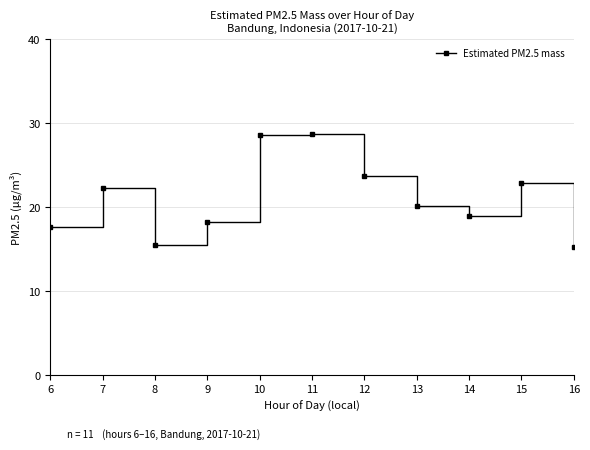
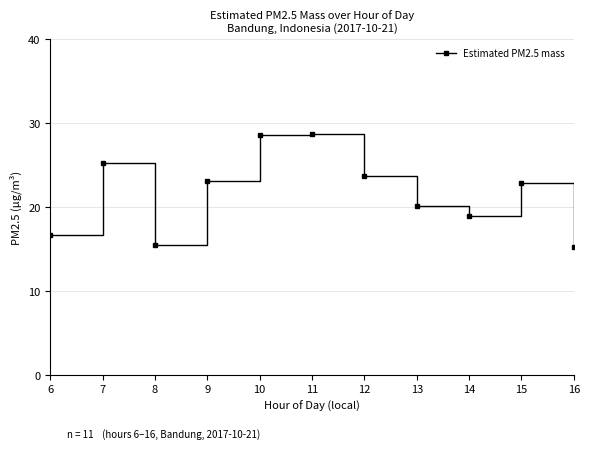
  {
-   "6": 18,
-   "7": 22,
+   "6": 17,
+   "7": 25,
    "8": 16,
-   "9": 18,
+   "9": 23,
    "10": 29,
    "11": 29,
    "12": 24,
    "13": 20,
    "14": 19,
    "15": 23,
    "16": 15
  }
